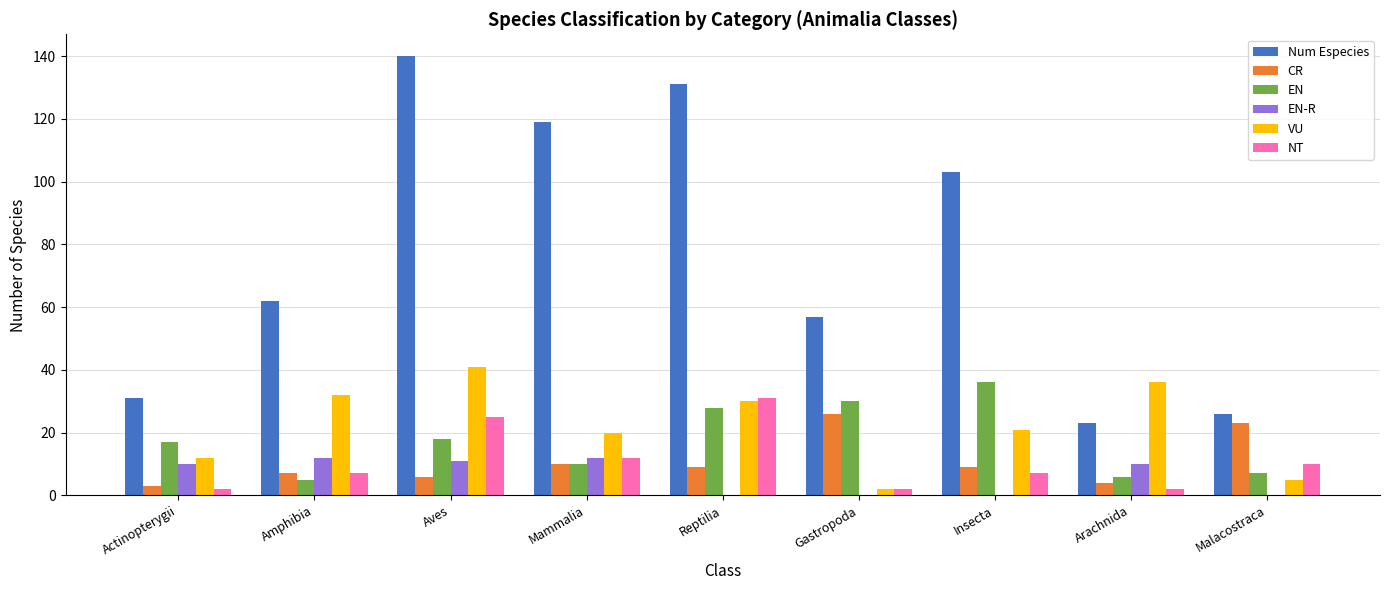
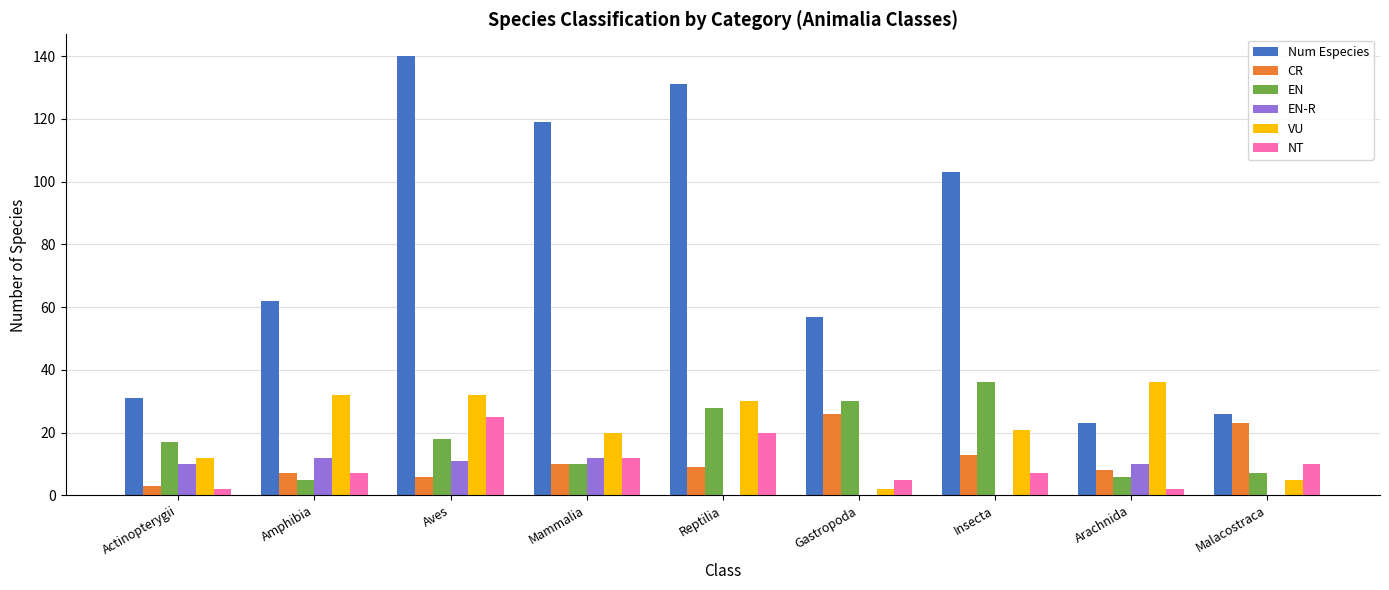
  {
    "Num Especies": {
      "Actinopterygii": 31,
      "Amphibia": 62,
      "Aves": 140,
      "Mammalia": 119,
      "Reptilia": 131,
      "Gastropoda": 57,
      "Insecta": 103,
      "Arachnida": 23,
      "Malacostraca": 26
    },
    "CR": {
      "Actinopterygii": 3,
      "Amphibia": 7,
      "Aves": 6,
      "Mammalia": 10,
      "Reptilia": 9,
      "Gastropoda": 26,
-     "Insecta": 9,
-     "Arachnida": 4,
+     "Insecta": 13,
+     "Arachnida": 8,
      "Malacostraca": 23
    },
    "EN": {
      "Actinopterygii": 17,
      "Amphibia": 5,
      "Aves": 18,
      "Mammalia": 10,
      "Reptilia": 28,
      "Gastropoda": 30,
      "Insecta": 36,
      "Arachnida": 6,
      "Malacostraca": 7
    },
    "EN-R": {
      "Actinopterygii": 10,
      "Amphibia": 12,
      "Aves": 11,
      "Mammalia": 12,
      "Reptilia": 0,
      "Gastropoda": 0,
      "Insecta": 0,
      "Arachnida": 10,
      "Malacostraca": 0
    },
    "VU": {
      "Actinopterygii": 12,
      "Amphibia": 32,
-     "Aves": 41,
+     "Aves": 32,
      "Mammalia": 20,
      "Reptilia": 30,
      "Gastropoda": 2,
      "Insecta": 21,
      "Arachnida": 36,
      "Malacostraca": 5
    },
    "NT": {
      "Actinopterygii": 2,
      "Amphibia": 7,
      "Aves": 25,
      "Mammalia": 12,
-     "Reptilia": 31,
-     "Gastropoda": 2,
+     "Reptilia": 20,
+     "Gastropoda": 5,
      "Insecta": 7,
      "Arachnida": 2,
      "Malacostraca": 10
    }
  }
